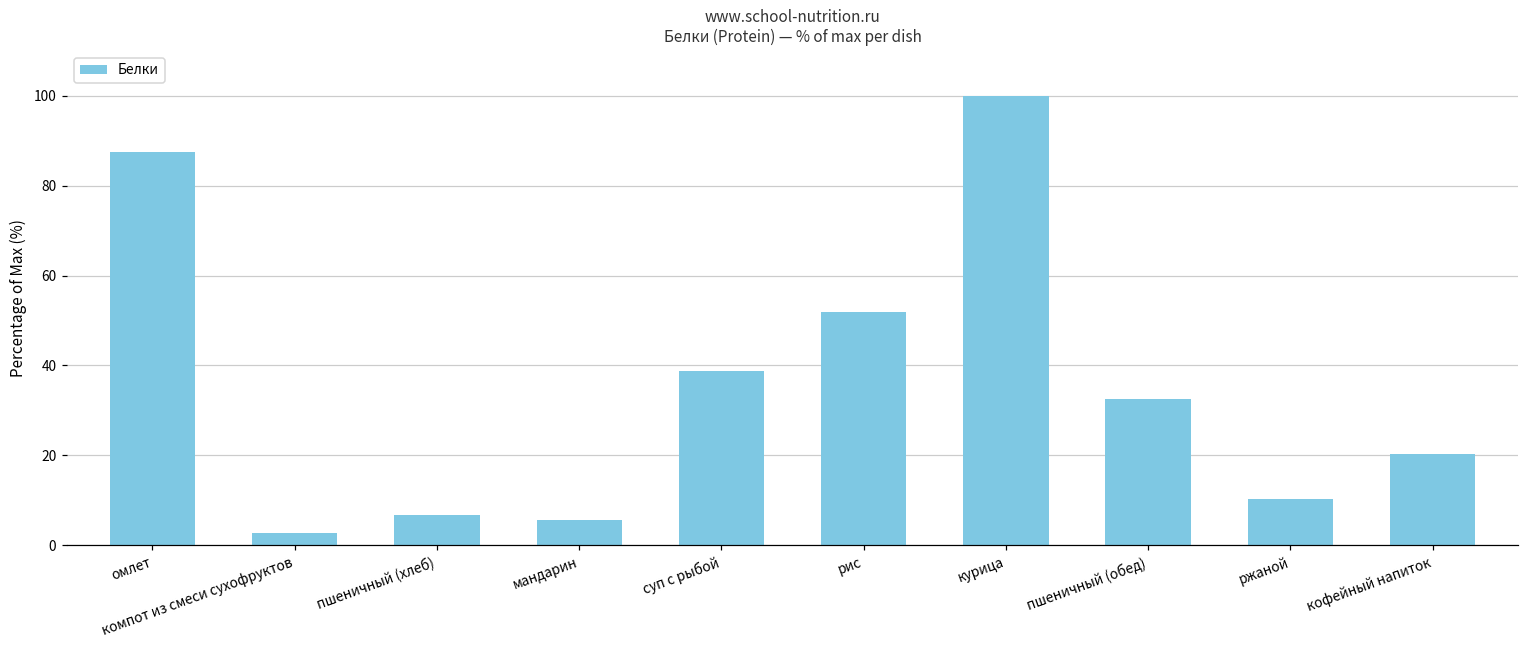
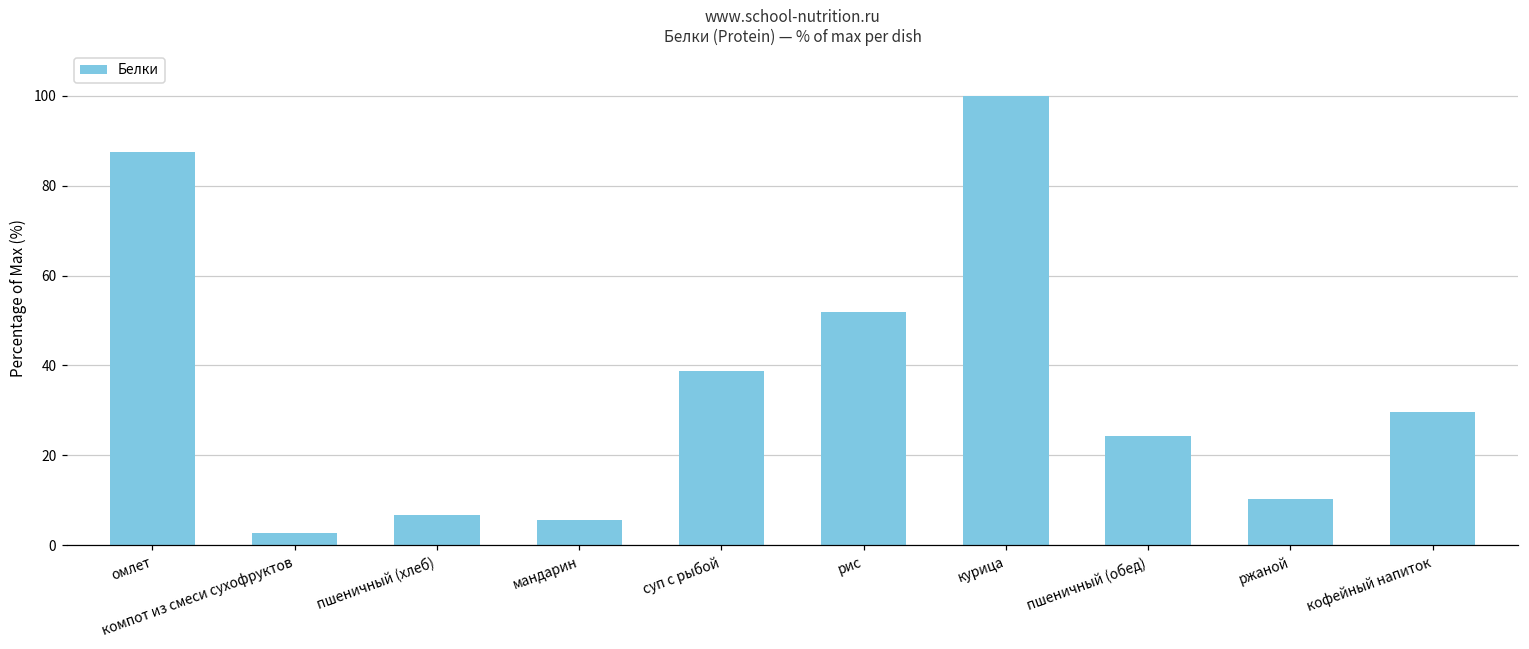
  {
    "омлет": 88,
    "компот из смеси сухофруктов": 3,
    "пшеничный (хлеб)": 7,
    "мандарин": 6,
    "суп с рыбой": 39,
    "рис": 52,
    "курица": 100,
-   "пшеничный (обед)": 33,
+   "пшеничный (обед)": 24,
    "ржаной": 10,
-   "кофейный напиток": 20
+   "кофейный напиток": 30
  }
